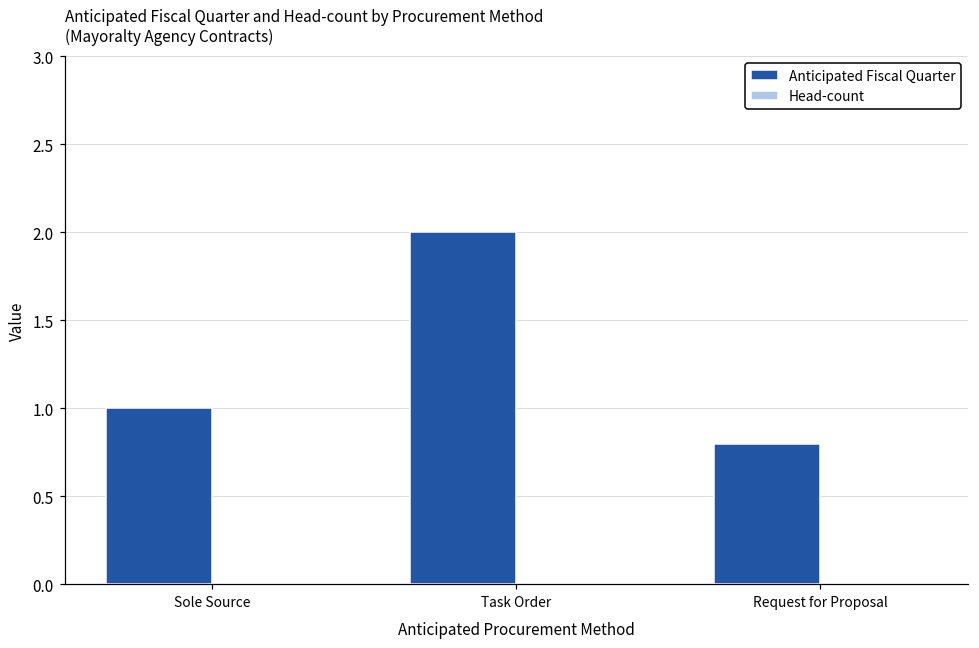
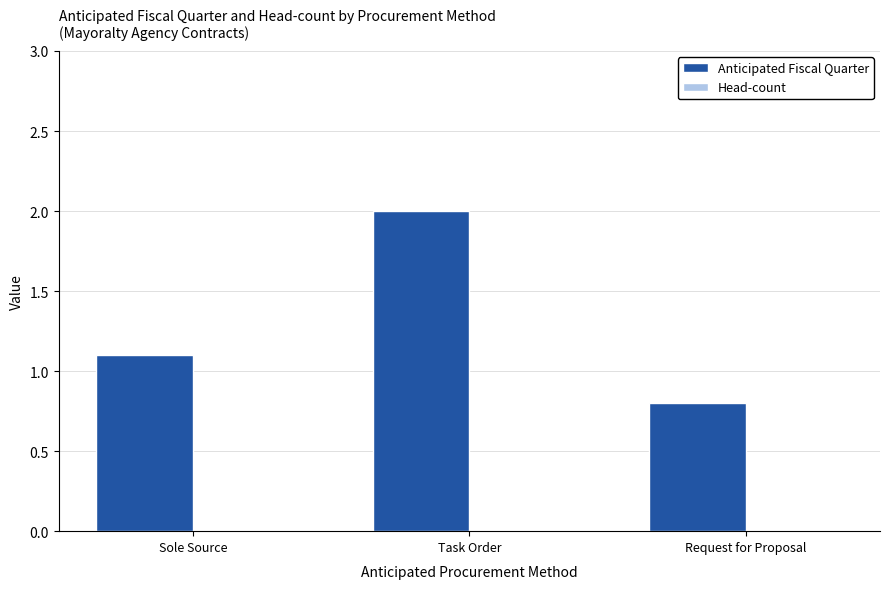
  {
    "Anticipated Fiscal Quarter": {
-     "Sole Source": 1.0,
+     "Sole Source": 1.1,
      "Task Order": 2.0,
      "Request for Proposal": 0.8
    },
    "Head-count": {
      "Sole Source": 0.0,
      "Task Order": 0.0,
      "Request for Proposal": 0.0
    }
  }
